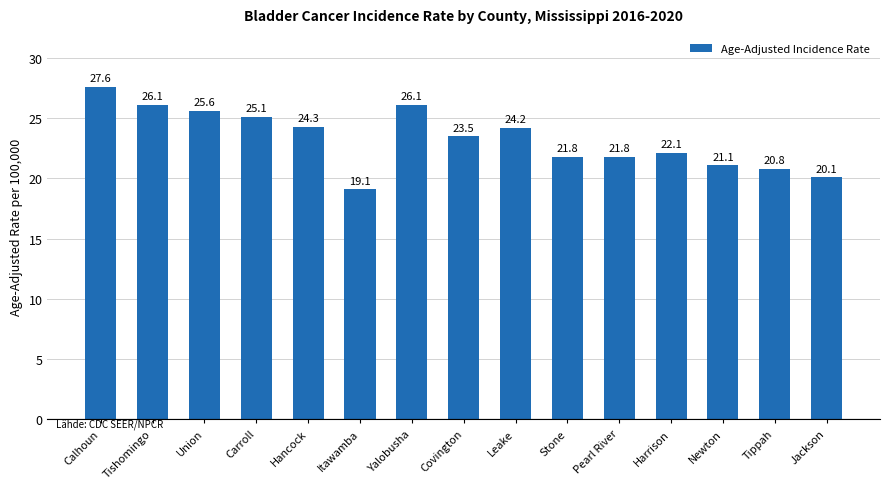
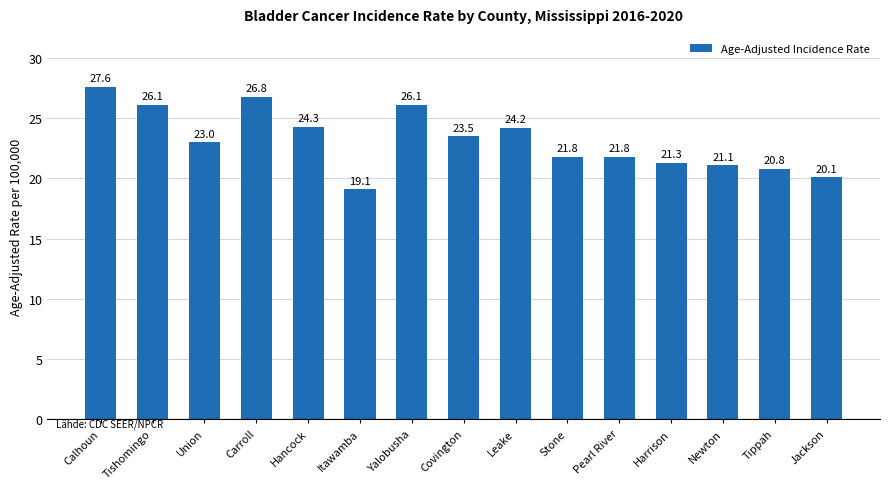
  {
    "Calhoun": 27.6,
    "Tishomingo": 26.1,
-   "Union": 25.6,
-   "Carroll": 25.1,
+   "Union": 23.0,
+   "Carroll": 26.8,
    "Hancock": 24.3,
    "Itawamba": 19.1,
    "Yalobusha": 26.1,
    "Covington": 23.5,
    "Leake": 24.2,
    "Stone": 21.8,
    "Pearl River": 21.8,
-   "Harrison": 22.1,
+   "Harrison": 21.3,
    "Newton": 21.1,
    "Tippah": 20.8,
    "Jackson": 20.1
  }
